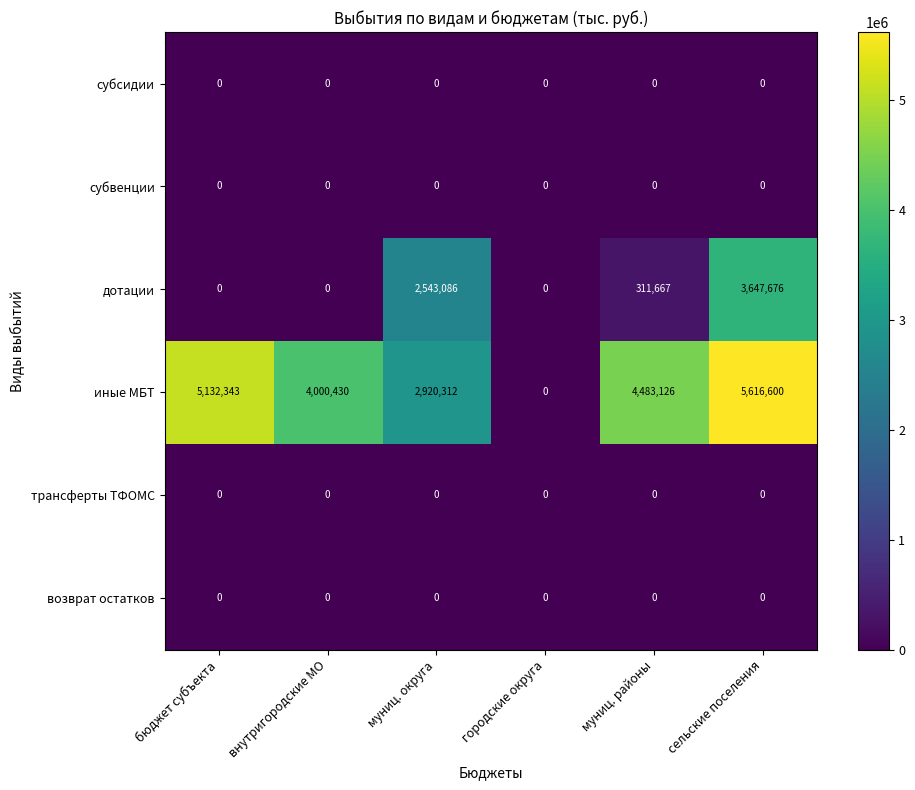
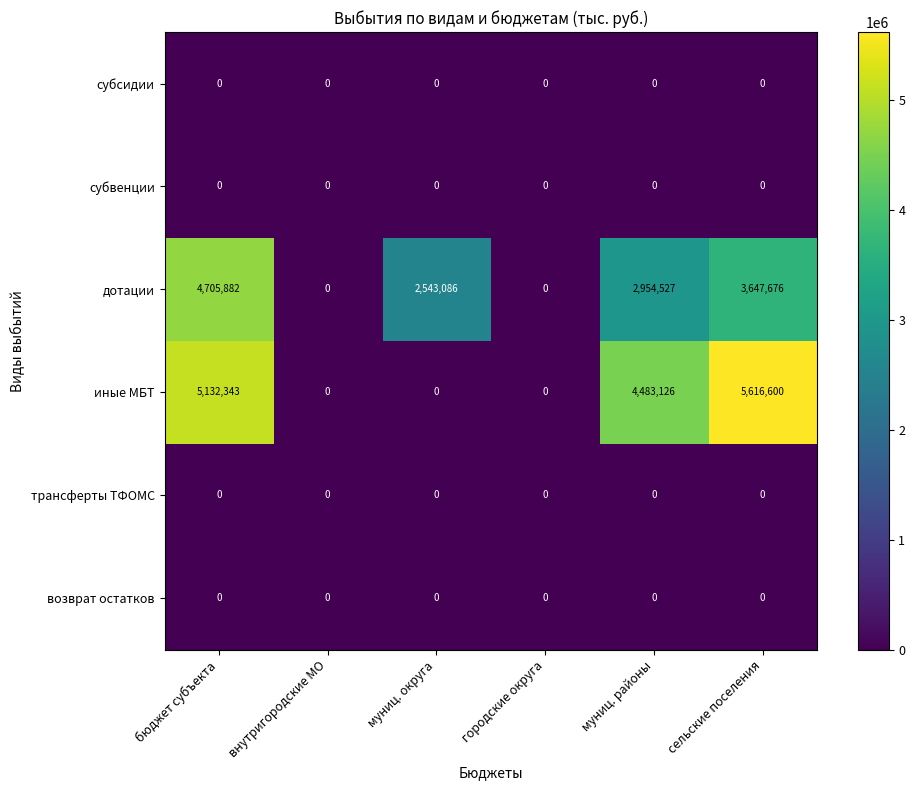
  {
    "субсидии": {
      "бюджет субъекта": "0",
      "внутригородские МО": "0",
      "муниц. округа": "0",
      "городские округа": "0",
      "муниц. районы": "0",
      "сельские поселения": "0"
    },
    "субвенции": {
      "бюджет субъекта": "0",
      "внутригородские МО": "0",
      "муниц. округа": "0",
      "городские округа": "0",
      "муниц. районы": "0",
      "сельские поселения": "0"
    },
    "дотации": {
-     "бюджет субъекта": "0",
+     "бюджет субъекта": "4,705,882",
      "внутригородские МО": "0",
      "муниц. округа": "2,543,086",
      "городские округа": "0",
-     "муниц. районы": "311,667",
+     "муниц. районы": "2,954,527",
      "сельские поселения": "3,647,676"
    },
    "иные МБТ": {
      "бюджет субъекта": "5,132,343",
-     "внутригородские МО": "4,000,430",
-     "муниц. округа": "2,920,312",
+     "внутригородские МО": "0",
+     "муниц. округа": "0",
      "городские округа": "0",
      "муниц. районы": "4,483,126",
      "сельские поселения": "5,616,600"
    },
    "трансферты ТФОМС": {
      "бюджет субъекта": "0",
      "внутригородские МО": "0",
      "муниц. округа": "0",
      "городские округа": "0",
      "муниц. районы": "0",
      "сельские поселения": "0"
    },
    "возврат остатков": {
      "бюджет субъекта": "0",
      "внутригородские МО": "0",
      "муниц. округа": "0",
      "городские округа": "0",
      "муниц. районы": "0",
      "сельские поселения": "0"
    }
  }
